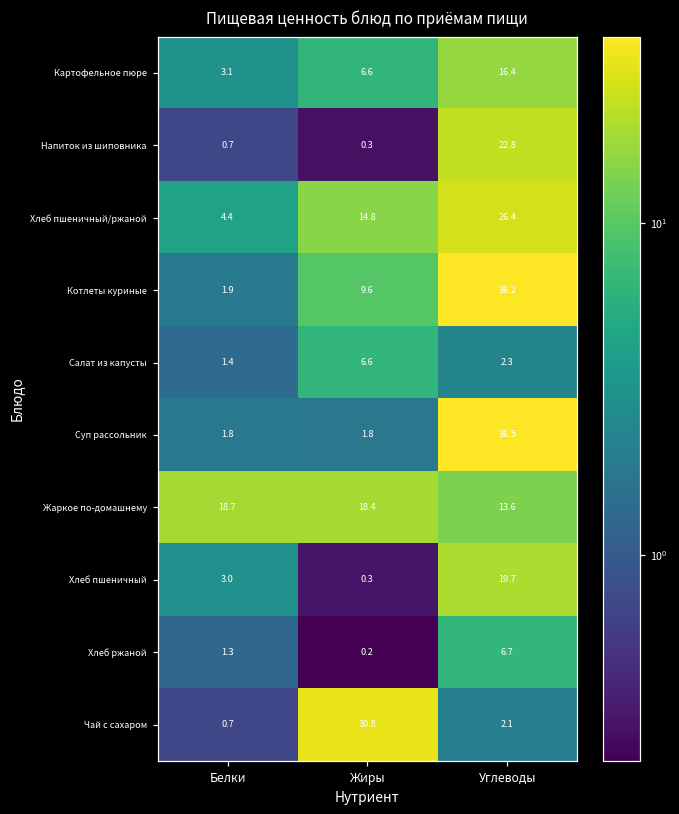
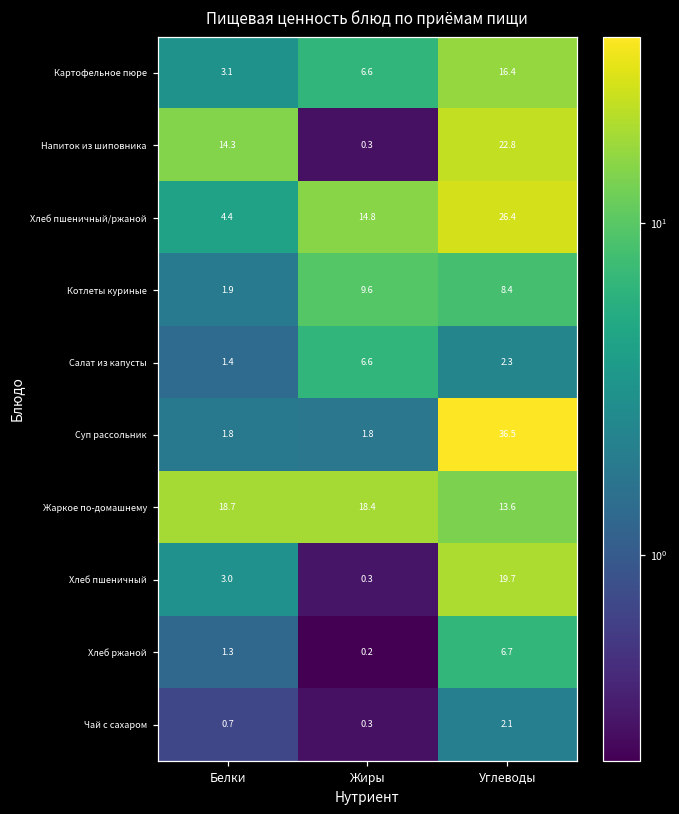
  {
    "Картофельное пюре": {
      "Белки": 3.1,
      "Жиры": 6.6,
      "Углеводы": 16.4
    },
    "Напиток из шиповника": {
-     "Белки": 0.7,
+     "Белки": 14.3,
      "Жиры": 0.3,
      "Углеводы": 22.8
    },
    "Хлеб пшеничный/ржаной": {
      "Белки": 4.4,
      "Жиры": 14.8,
      "Углеводы": 26.4
    },
    "Котлеты куриные": {
      "Белки": 1.9,
      "Жиры": 9.6,
-     "Углеводы": 36.2
+     "Углеводы": 8.4
    },
    "Салат из капусты": {
      "Белки": 1.4,
      "Жиры": 6.6,
      "Углеводы": 2.3
    },
    "Суп рассольник": {
      "Белки": 1.8,
      "Жиры": 1.8,
      "Углеводы": 36.5
    },
    "Жаркое по-домашнему": {
      "Белки": 18.7,
      "Жиры": 18.4,
      "Углеводы": 13.6
    },
    "Хлеб пшеничный": {
      "Белки": 3.0,
      "Жиры": 0.3,
      "Углеводы": 19.7
    },
    "Хлеб ржаной": {
      "Белки": 1.3,
      "Жиры": 0.2,
      "Углеводы": 6.7
    },
    "Чай с сахаром": {
      "Белки": 0.7,
-     "Жиры": 30.8,
+     "Жиры": 0.3,
      "Углеводы": 2.1
    }
  }
